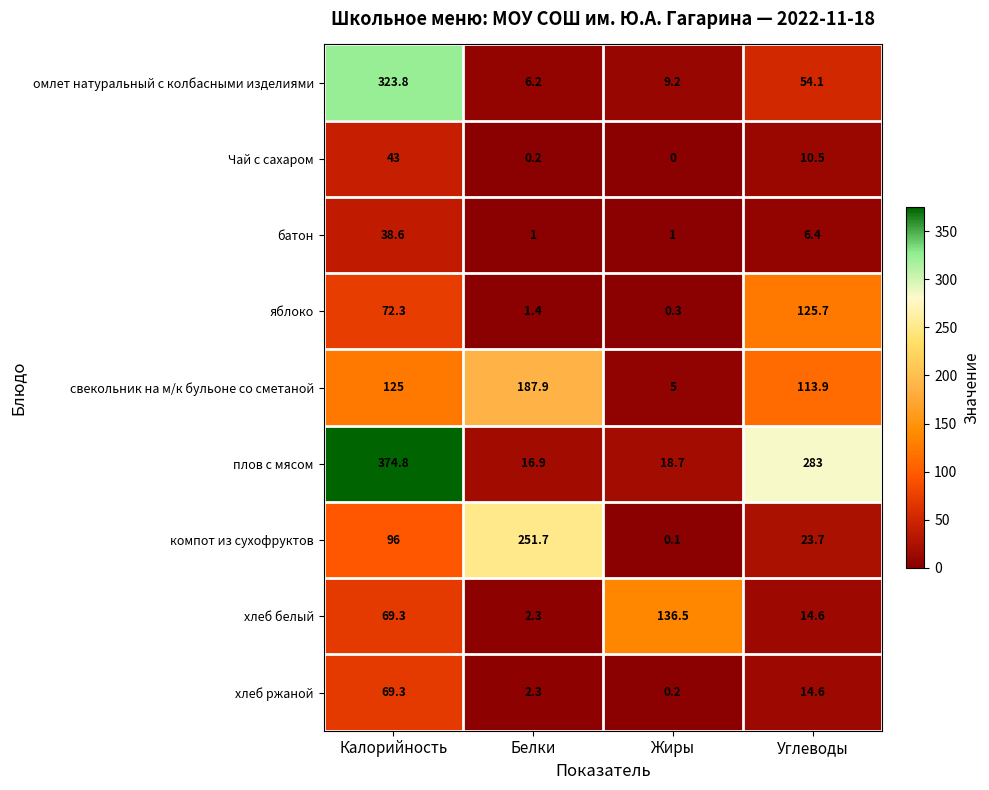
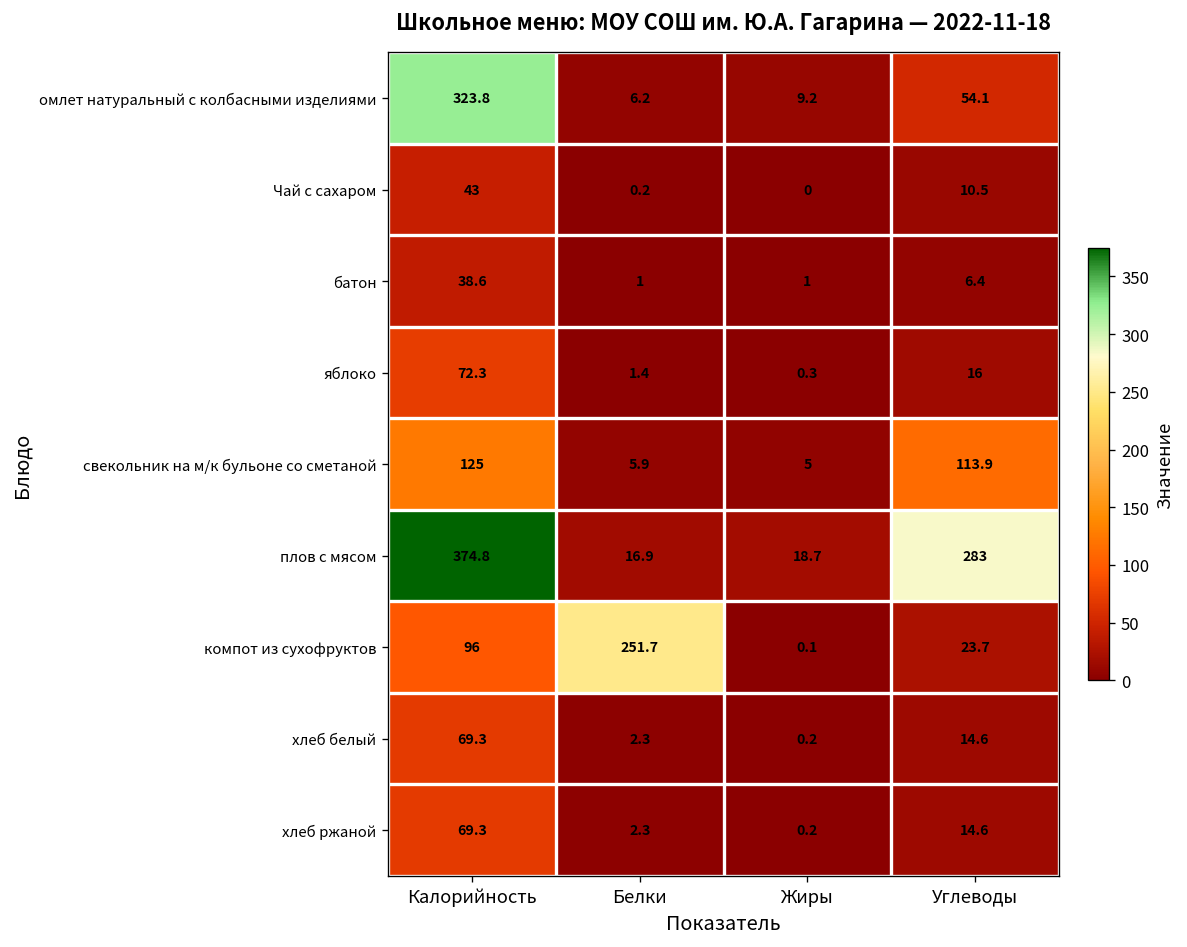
  {
    "омлет натуральный с колбасными изделиями": {
      "Калорийность": 323.8,
      "Белки": 6.2,
      "Жиры": 9.2,
      "Углеводы": 54.1
    },
    "Чай с сахаром": {
      "Калорийность": 43,
      "Белки": 0.2,
      "Жиры": 0,
      "Углеводы": 10.5
    },
    "батон": {
      "Калорийность": 38.6,
      "Белки": 1,
      "Жиры": 1,
      "Углеводы": 6.4
    },
    "яблоко": {
      "Калорийность": 72.3,
      "Белки": 1.4,
      "Жиры": 0.3,
-     "Углеводы": 125.7
+     "Углеводы": 16
    },
    "свекольник на м/к бульоне со сметаной": {
      "Калорийность": 125,
-     "Белки": 187.9,
+     "Белки": 5.9,
      "Жиры": 5,
      "Углеводы": 113.9
    },
    "плов с мясом": {
      "Калорийность": 374.8,
      "Белки": 16.9,
      "Жиры": 18.7,
      "Углеводы": 283
    },
    "компот из сухофруктов": {
      "Калорийность": 96,
      "Белки": 251.7,
      "Жиры": 0.1,
      "Углеводы": 23.7
    },
    "хлеб белый": {
      "Калорийность": 69.3,
      "Белки": 2.3,
-     "Жиры": 136.5,
+     "Жиры": 0.2,
      "Углеводы": 14.6
    },
    "хлеб ржаной": {
      "Калорийность": 69.3,
      "Белки": 2.3,
      "Жиры": 0.2,
      "Углеводы": 14.6
    }
  }
